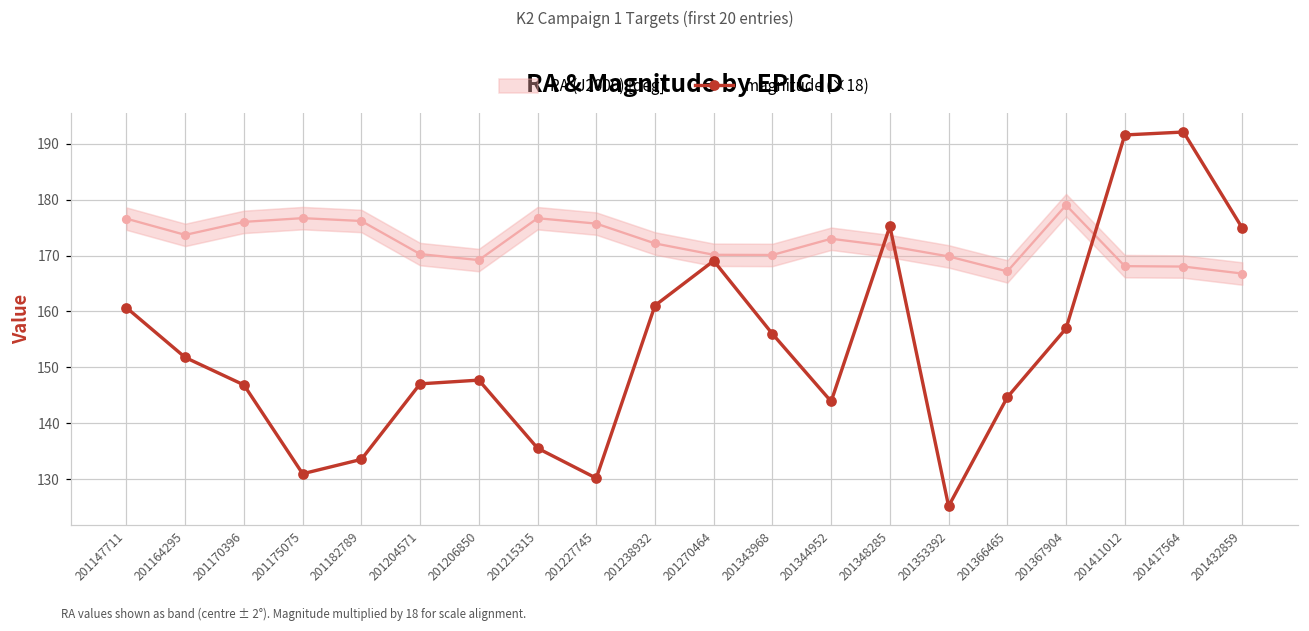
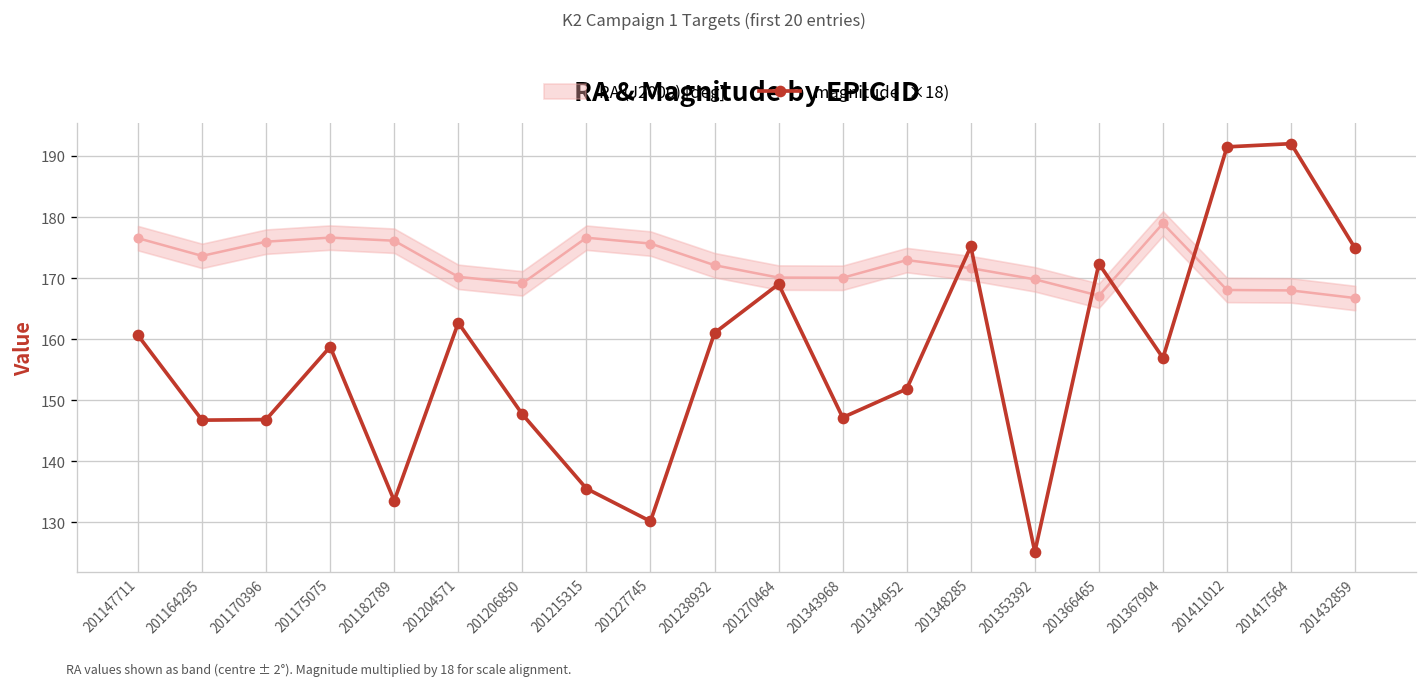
  {
    "magnitude (×18)": {
      "201147711": 161,
-     "201164295": 152,
+     "201164295": 147,
      "201170396": 147,
-     "201175075": 131,
+     "201175075": 159,
      "201182789": 134,
-     "201204571": 147,
+     "201204571": 163,
      "201206850": 148,
      "201215315": 136,
      "201227745": 130,
      "201238932": 161,
      "201270464": 169,
-     "201343968": 156,
-     "201344952": 144,
+     "201343968": 147,
+     "201344952": 152,
      "201348285": 175,
      "201353392": 125,
-     "201366465": 145,
+     "201366465": 172,
      "201367904": 157,
      "201411012": 192,
      "201417564": 192,
      "201432859": 175
    }
  }
